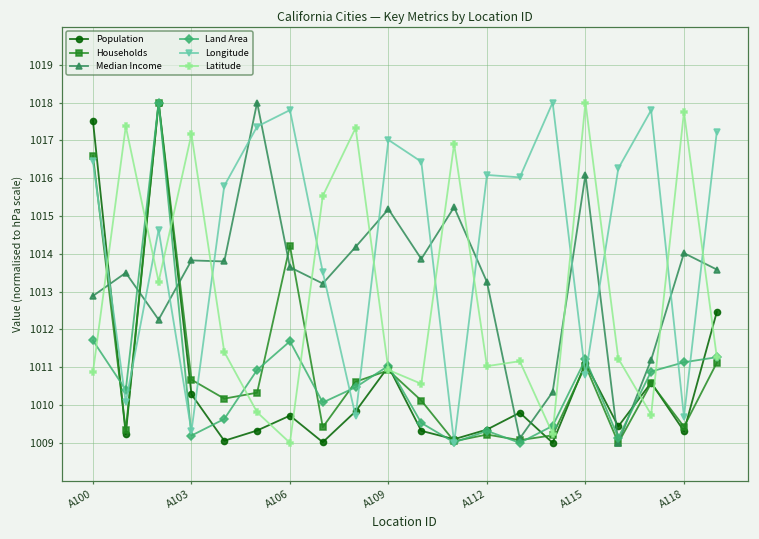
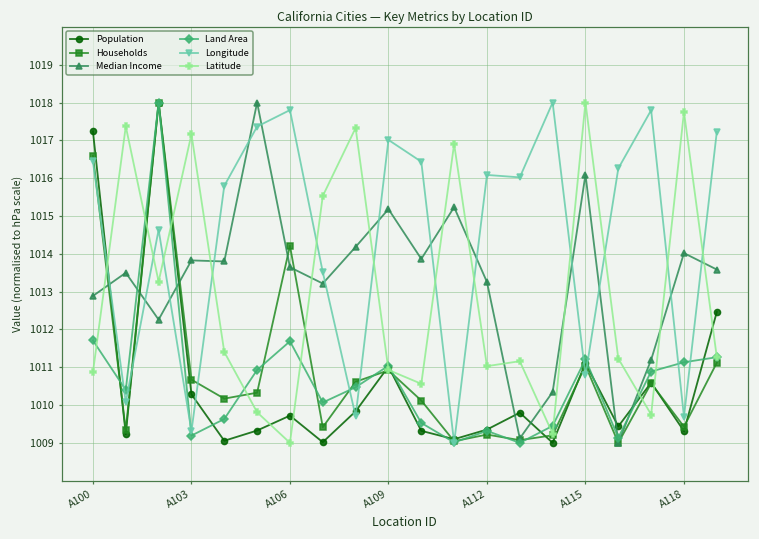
  {
    "Population": {
-     "A100": 1017.5,
+     "A100": 1017.2,
      "A103": 1010.3,
      "A106": 1009.7,
      "A118": 1009.3
    }
  }
